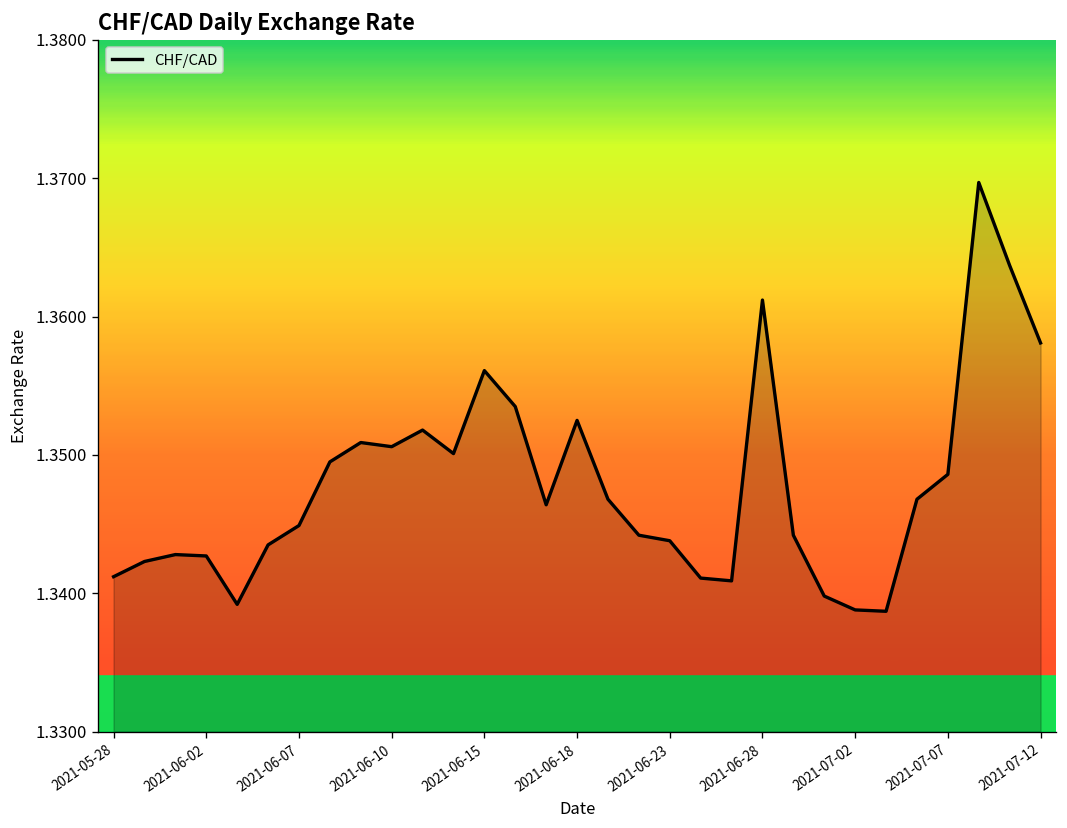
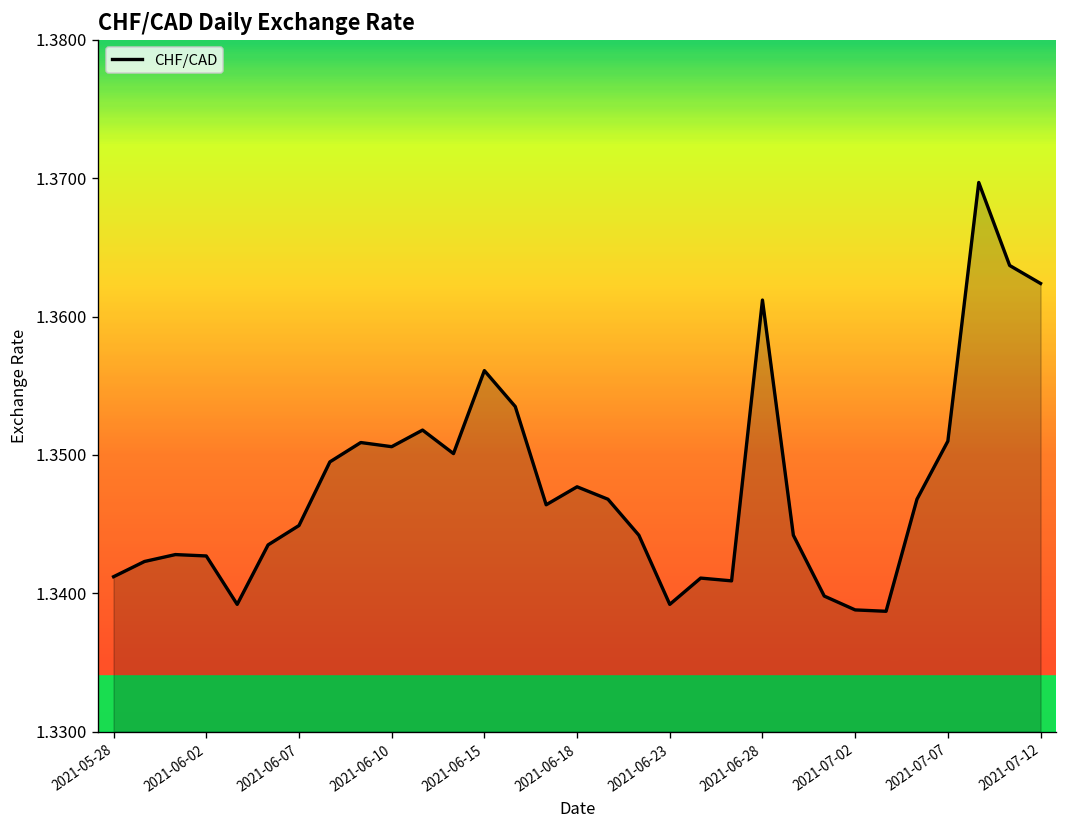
  {
    "2021-05-28": 1.3412,
    "2021-06-02": 1.3427,
    "2021-06-07": 1.3449,
    "2021-06-10": 1.3506,
    "2021-06-15": 1.3561,
-   "2021-06-18": 1.3525,
-   "2021-06-23": 1.3438,
+   "2021-06-18": 1.3477,
+   "2021-06-23": 1.3392,
    "2021-06-28": 1.3612,
    "2021-07-02": 1.3388,
-   "2021-07-07": 1.3486,
-   "2021-07-12": 1.3581
+   "2021-07-07": 1.3510,
+   "2021-07-12": 1.3624
  }
